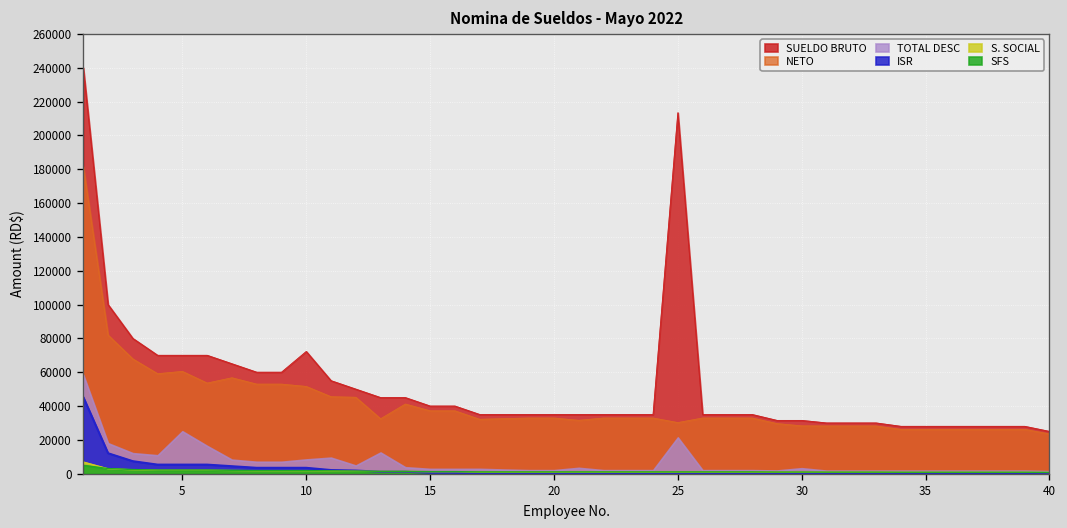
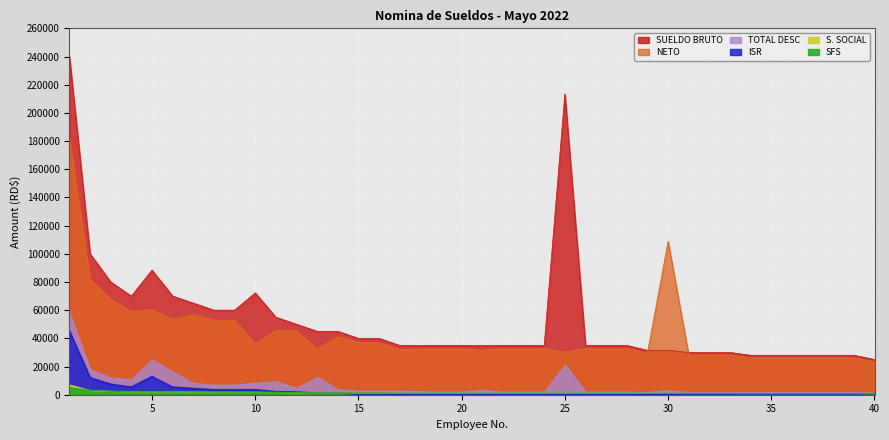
  {
    "SUELDO BRUTO": {
-     "5": 70000,
+     "5": 88000,
      "10": 72000,
      "15": 40000,
      "20": 35000,
      "25": 213000,
      "30": 32000
    },
    "NETO": {
      "5": 60000,
-     "10": 52000,
+     "10": 36000,
      "15": 37000,
      "20": 33000,
      "25": 30000,
-     "30": 28000
+     "30": 109000
    },
    "TOTAL DESC": {
      "5": 25000,
      "10": 8000,
      "25": 21000,
      "30": 3000
    },
    "ISR": {
-     "5": 5000
+     "5": 13000
    }
  }
